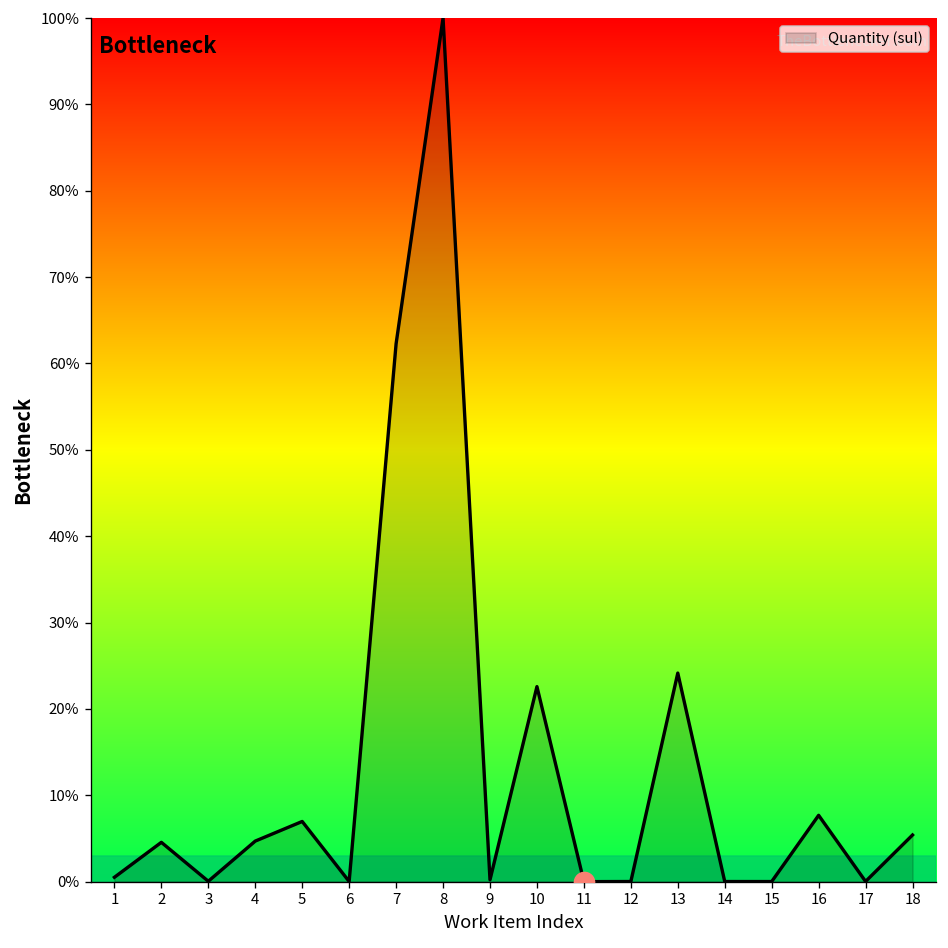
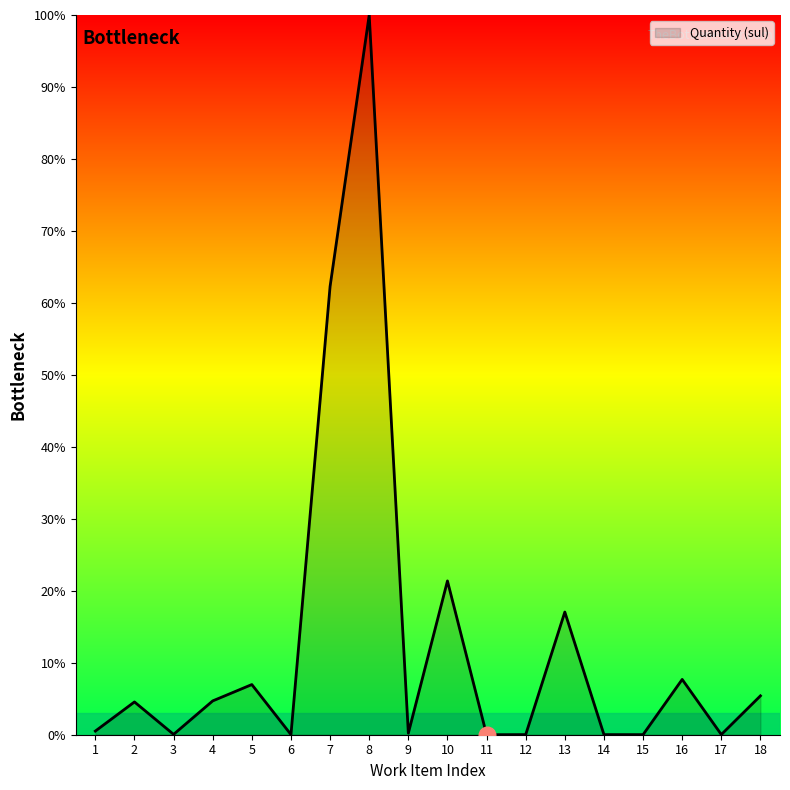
  {
    "Quantity (sul)": {
      "2": "5%",
      "4": "5%",
      "5": "7%",
      "7": "62%",
      "8": "100%",
-     "10": "23%",
-     "13": "24%",
+     "10": "21%",
+     "13": "17%",
      "16": "8%",
      "18": "5%"
    }
  }
